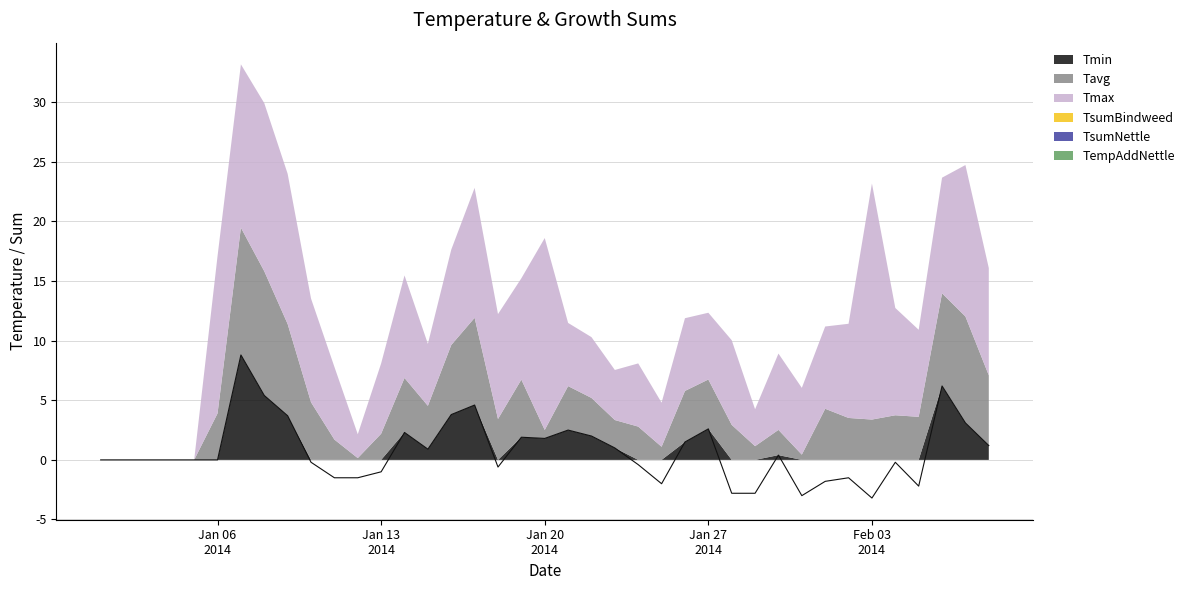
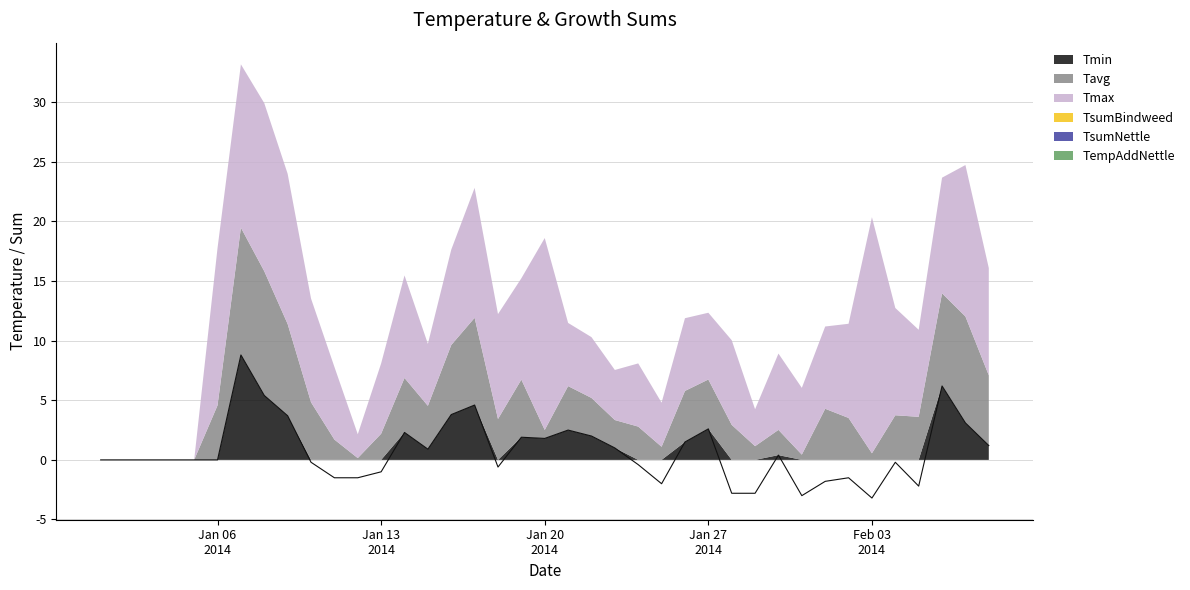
  {
    "Tavg": {
-     "Jan 06 2014": 3.9,
+     "Jan 06 2014": 4.6,
      "Jan 13 2014": 2.2,
      "Jan 20 2014": 0.7,
      "Jan 27 2014": 4.1,
-     "Feb 03 2014": 3.4
+     "Feb 03 2014": 0.6
    }
  }
